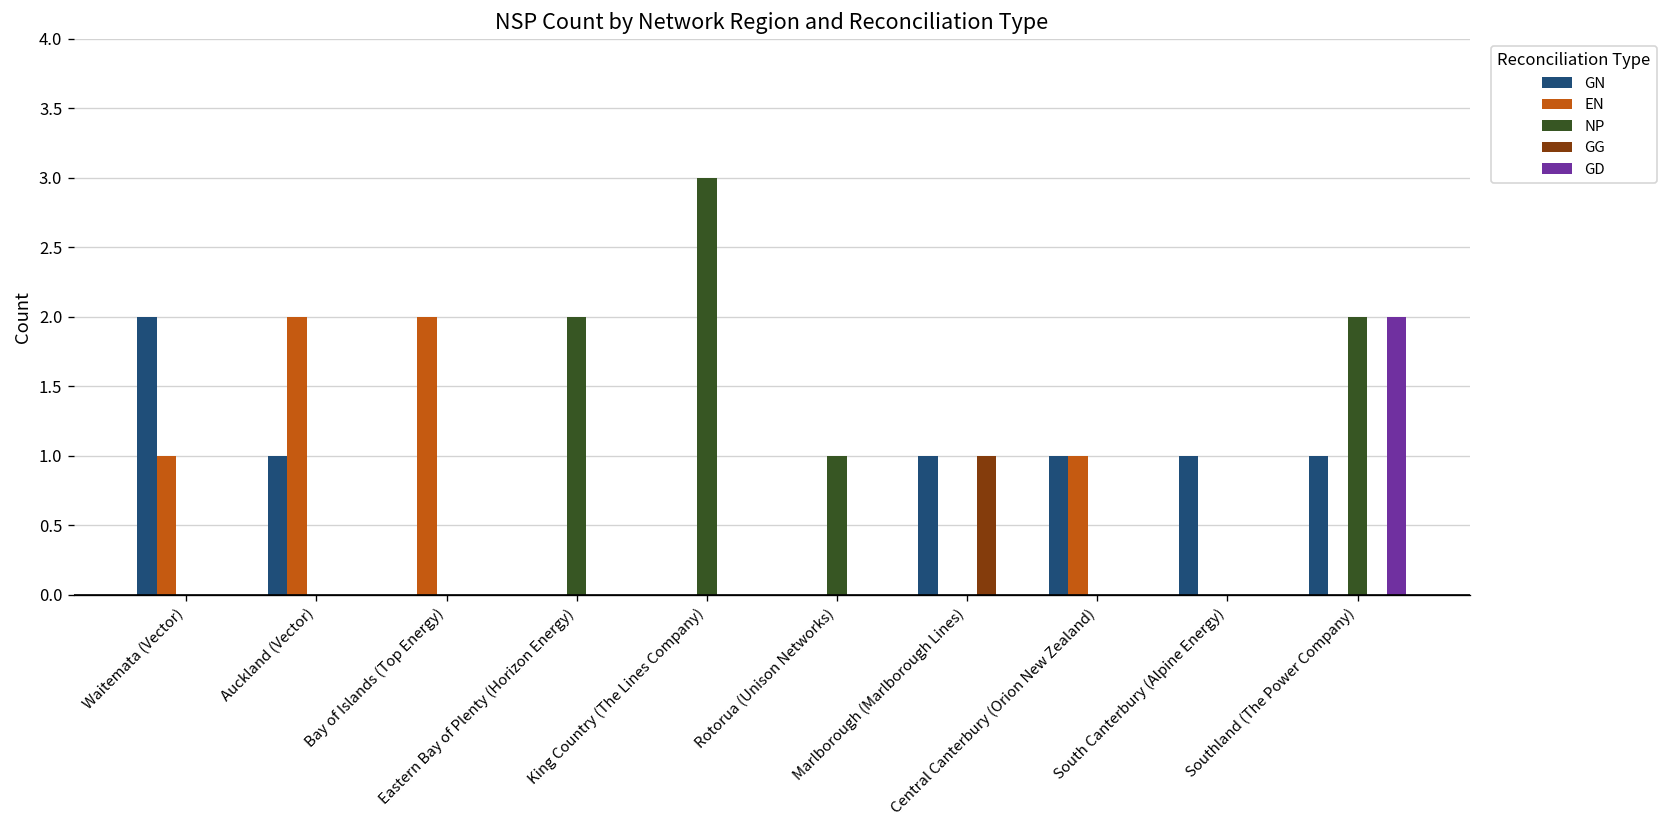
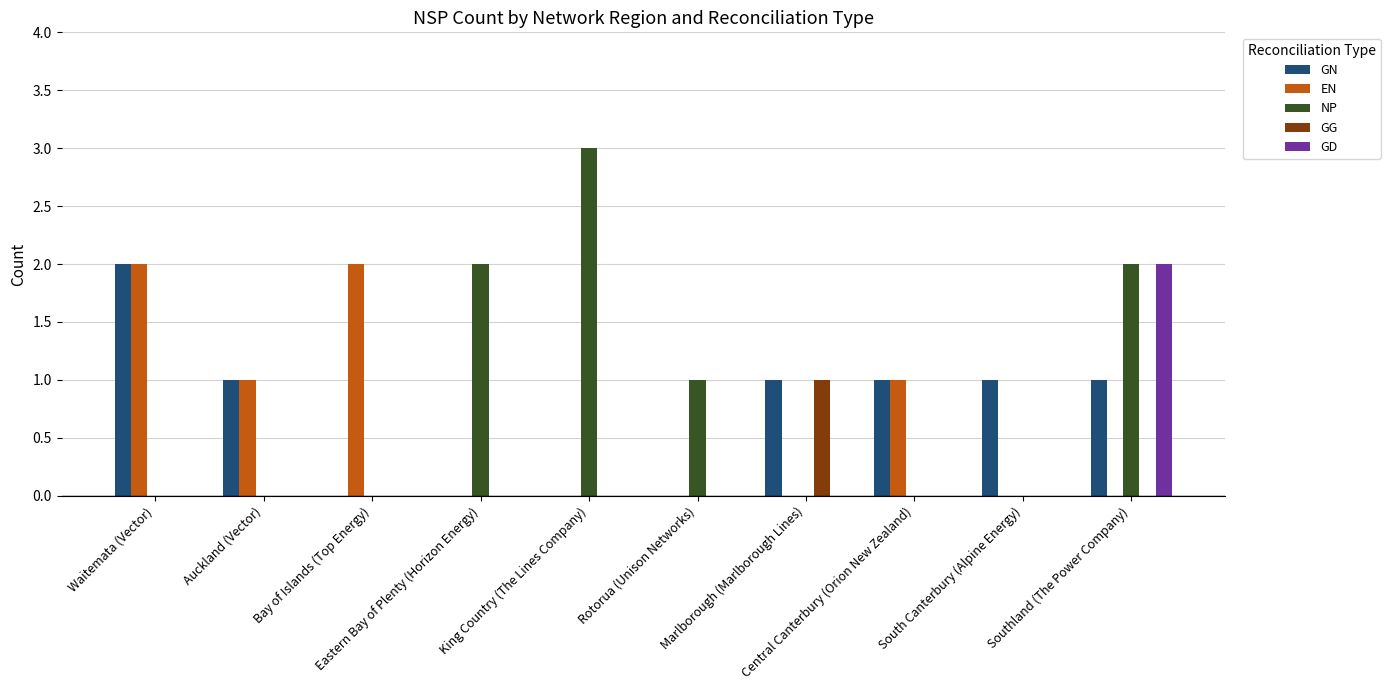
  {
    "GN": {
      "Waitemata (Vector)": 2,
      "Auckland (Vector)": 1,
      "Bay of Islands (Top Energy)": 0,
      "Eastern Bay of Plenty (Horizon Energy)": 0,
      "King Country (The Lines Company)": 0,
      "Rotorua (Unison Networks)": 0,
      "Marlborough (Marlborough Lines)": 1,
      "Central Canterbury (Orion New Zealand)": 1,
      "South Canterbury (Alpine Energy)": 1,
      "Southland (The Power Company)": 1
    },
    "EN": {
-     "Waitemata (Vector)": 1,
-     "Auckland (Vector)": 2,
+     "Waitemata (Vector)": 2,
+     "Auckland (Vector)": 1,
      "Bay of Islands (Top Energy)": 2,
      "Eastern Bay of Plenty (Horizon Energy)": 0,
      "King Country (The Lines Company)": 0,
      "Rotorua (Unison Networks)": 0,
      "Marlborough (Marlborough Lines)": 0,
      "Central Canterbury (Orion New Zealand)": 1,
      "South Canterbury (Alpine Energy)": 0,
      "Southland (The Power Company)": 0
    },
    "NP": {
      "Waitemata (Vector)": 0,
      "Auckland (Vector)": 0,
      "Bay of Islands (Top Energy)": 0,
      "Eastern Bay of Plenty (Horizon Energy)": 2,
      "King Country (The Lines Company)": 3,
      "Rotorua (Unison Networks)": 1,
      "Marlborough (Marlborough Lines)": 0,
      "Central Canterbury (Orion New Zealand)": 0,
      "South Canterbury (Alpine Energy)": 0,
      "Southland (The Power Company)": 2
    },
    "GG": {
      "Waitemata (Vector)": 0,
      "Auckland (Vector)": 0,
      "Bay of Islands (Top Energy)": 0,
      "Eastern Bay of Plenty (Horizon Energy)": 0,
      "King Country (The Lines Company)": 0,
      "Rotorua (Unison Networks)": 0,
      "Marlborough (Marlborough Lines)": 1,
      "Central Canterbury (Orion New Zealand)": 0,
      "South Canterbury (Alpine Energy)": 0,
      "Southland (The Power Company)": 0
    },
    "GD": {
      "Waitemata (Vector)": 0,
      "Auckland (Vector)": 0,
      "Bay of Islands (Top Energy)": 0,
      "Eastern Bay of Plenty (Horizon Energy)": 0,
      "King Country (The Lines Company)": 0,
      "Rotorua (Unison Networks)": 0,
      "Marlborough (Marlborough Lines)": 0,
      "Central Canterbury (Orion New Zealand)": 0,
      "South Canterbury (Alpine Energy)": 0,
      "Southland (The Power Company)": 2
    }
  }
